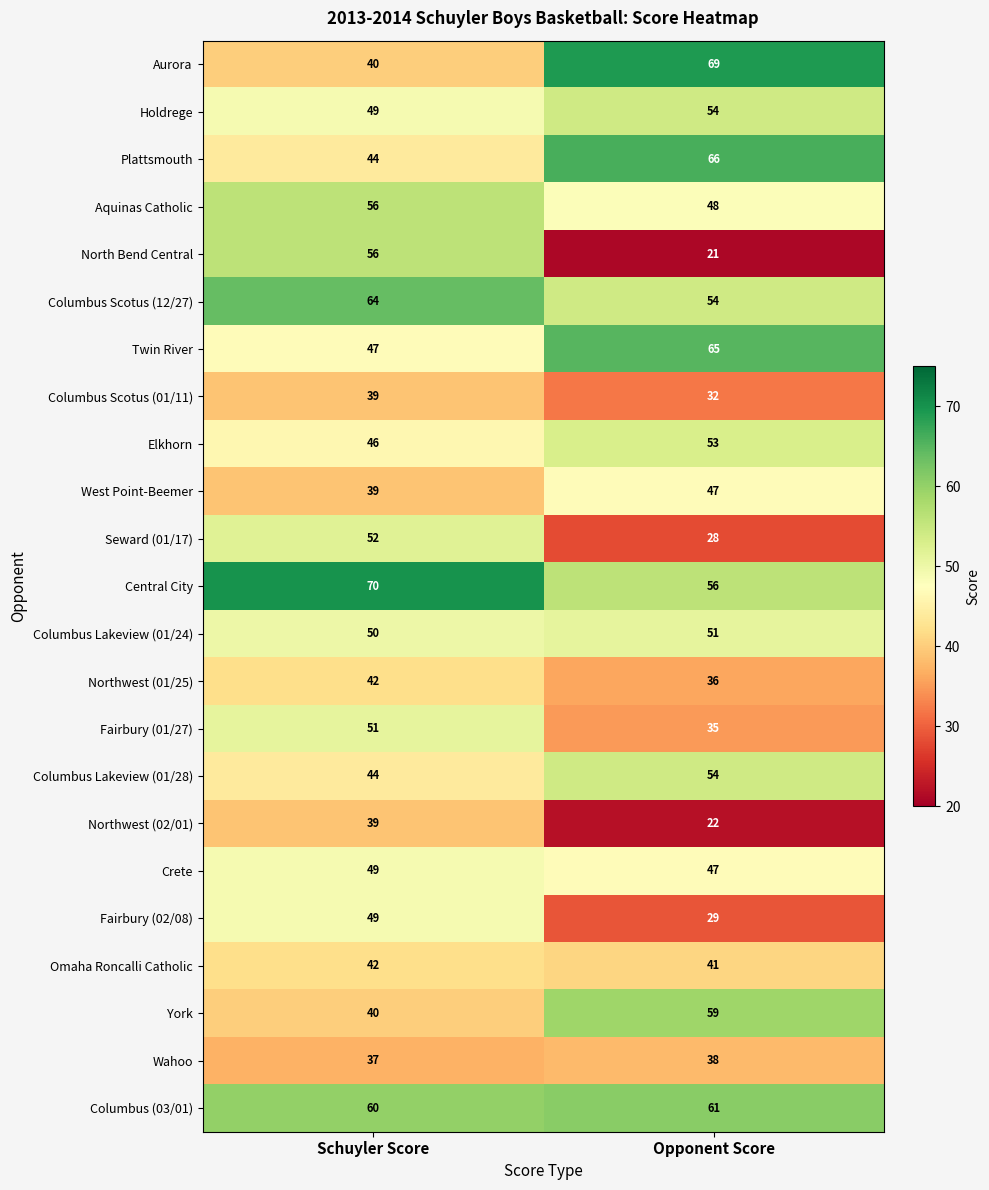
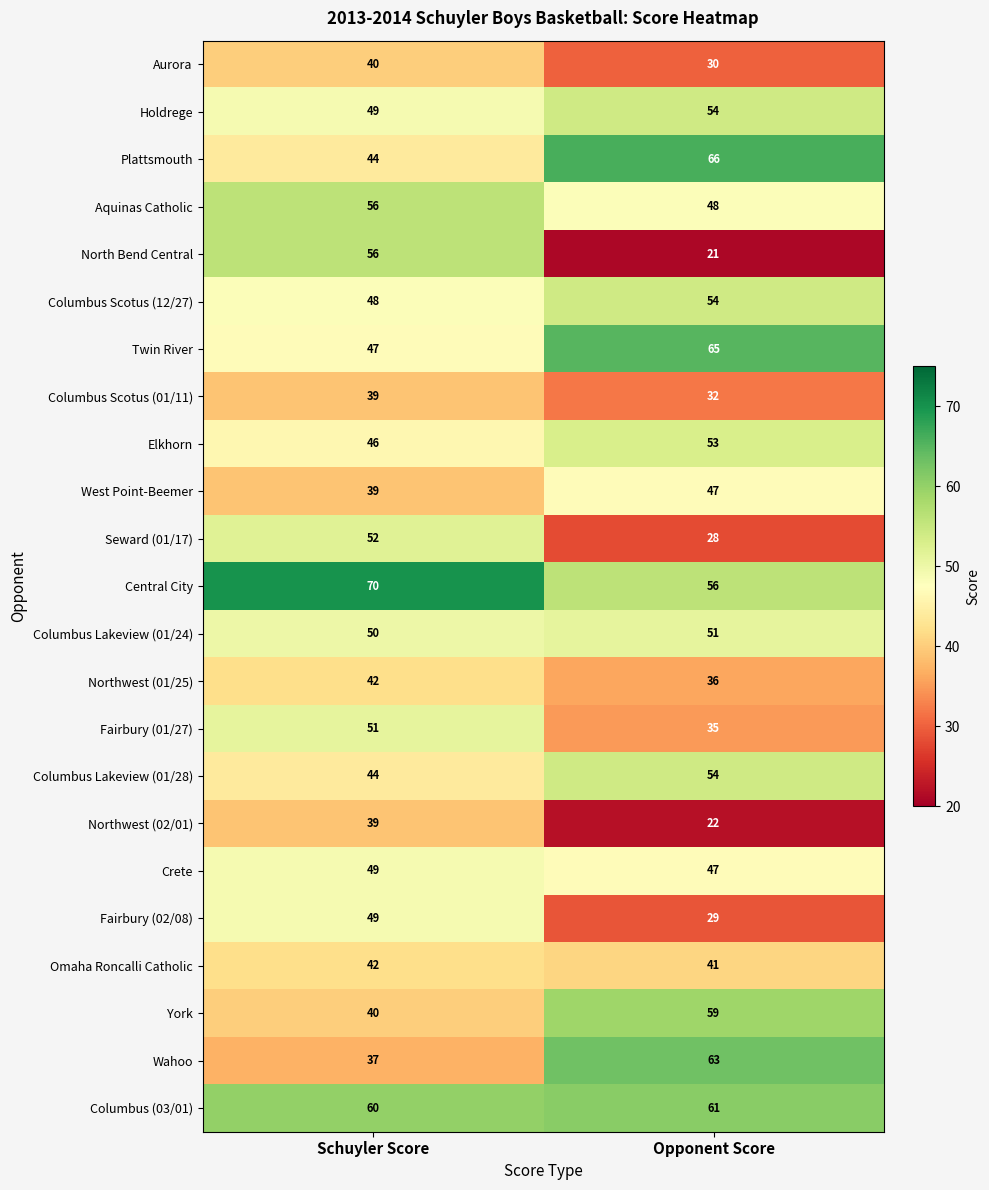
  {
    "Aurora": {
      "Schuyler Score": 40,
-     "Opponent Score": 69
+     "Opponent Score": 30
    },
    "Holdrege": {
      "Schuyler Score": 49,
      "Opponent Score": 54
    },
    "Plattsmouth": {
      "Schuyler Score": 44,
      "Opponent Score": 66
    },
    "Aquinas Catholic": {
      "Schuyler Score": 56,
      "Opponent Score": 48
    },
    "North Bend Central": {
      "Schuyler Score": 56,
      "Opponent Score": 21
    },
    "Columbus Scotus (12/27)": {
-     "Schuyler Score": 64,
+     "Schuyler Score": 48,
      "Opponent Score": 54
    },
    "Twin River": {
      "Schuyler Score": 47,
      "Opponent Score": 65
    },
    "Columbus Scotus (01/11)": {
      "Schuyler Score": 39,
      "Opponent Score": 32
    },
    "Elkhorn": {
      "Schuyler Score": 46,
      "Opponent Score": 53
    },
    "West Point-Beemer": {
      "Schuyler Score": 39,
      "Opponent Score": 47
    },
    "Seward (01/17)": {
      "Schuyler Score": 52,
      "Opponent Score": 28
    },
    "Central City": {
      "Schuyler Score": 70,
      "Opponent Score": 56
    },
    "Columbus Lakeview (01/24)": {
      "Schuyler Score": 50,
      "Opponent Score": 51
    },
    "Northwest (01/25)": {
      "Schuyler Score": 42,
      "Opponent Score": 36
    },
    "Fairbury (01/27)": {
      "Schuyler Score": 51,
      "Opponent Score": 35
    },
    "Columbus Lakeview (01/28)": {
      "Schuyler Score": 44,
      "Opponent Score": 54
    },
    "Northwest (02/01)": {
      "Schuyler Score": 39,
      "Opponent Score": 22
    },
    "Crete": {
      "Schuyler Score": 49,
      "Opponent Score": 47
    },
    "Fairbury (02/08)": {
      "Schuyler Score": 49,
      "Opponent Score": 29
    },
    "Omaha Roncalli Catholic": {
      "Schuyler Score": 42,
      "Opponent Score": 41
    },
    "York": {
      "Schuyler Score": 40,
      "Opponent Score": 59
    },
    "Wahoo": {
      "Schuyler Score": 37,
-     "Opponent Score": 38
+     "Opponent Score": 63
    },
    "Columbus (03/01)": {
      "Schuyler Score": 60,
      "Opponent Score": 61
    }
  }
